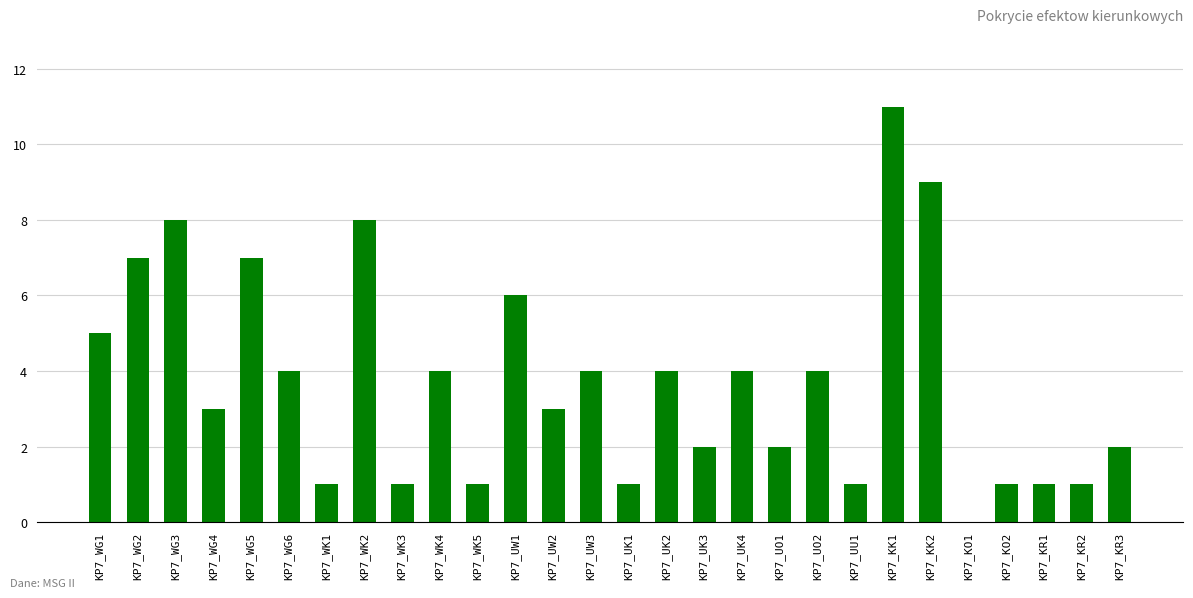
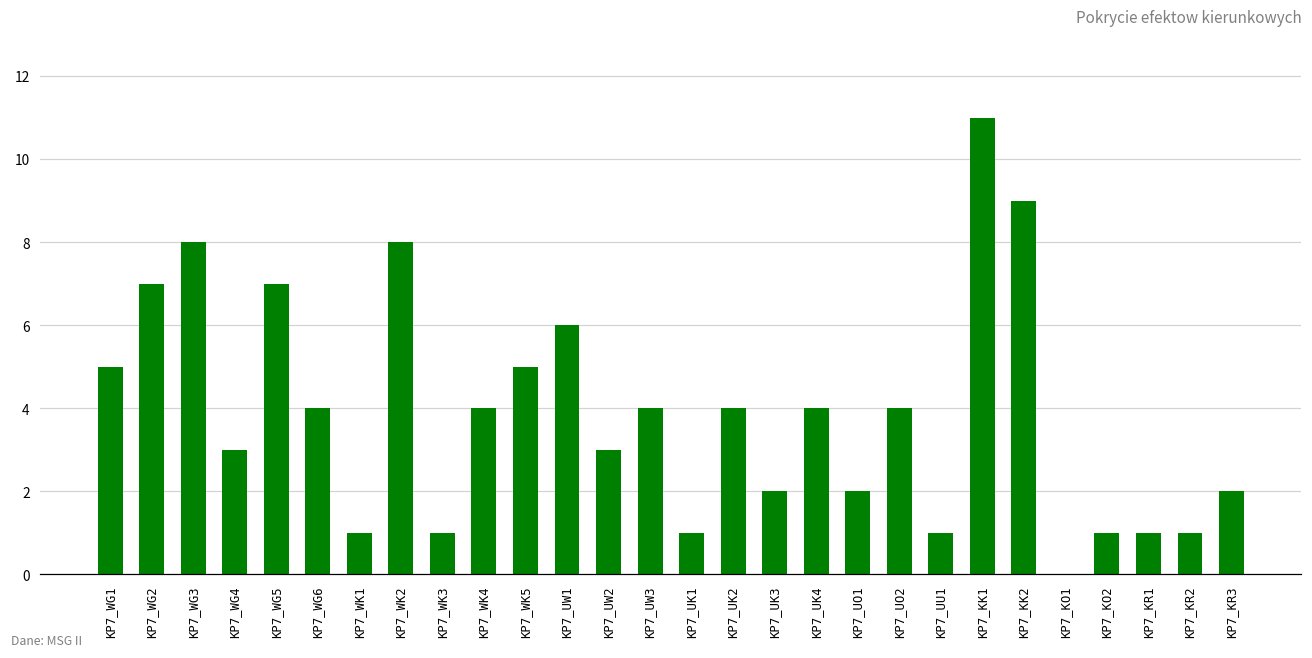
  {
    "KP7_WG1": 5,
    "KP7_WG2": 7,
    "KP7_WG3": 8,
    "KP7_WG4": 3,
    "KP7_WG5": 7,
    "KP7_WG6": 4,
    "KP7_WK1": 1,
    "KP7_WK2": 8,
    "KP7_WK3": 1,
    "KP7_WK4": 4,
-   "KP7_WK5": 1,
+   "KP7_WK5": 5,
    "KP7_UW1": 6,
    "KP7_UW2": 3,
    "KP7_UW3": 4,
    "KP7_UK1": 1,
    "KP7_UK2": 4,
    "KP7_UK3": 2,
    "KP7_UK4": 4,
    "KP7_UO1": 2,
    "KP7_UO2": 4,
    "KP7_UU1": 1,
    "KP7_KK1": 11,
    "KP7_KK2": 9,
    "KP7_KO1": 0,
    "KP7_KO2": 1,
    "KP7_KR1": 1,
    "KP7_KR2": 1,
    "KP7_KR3": 2
  }
